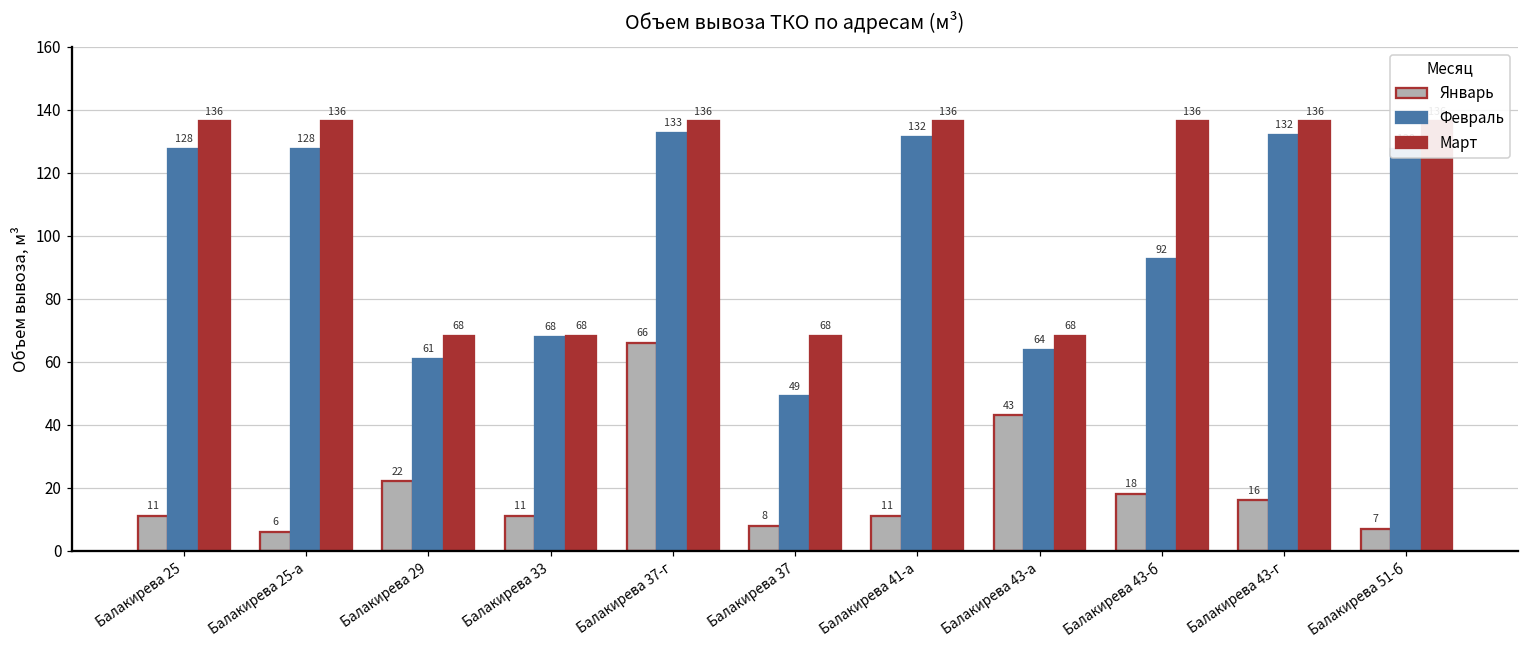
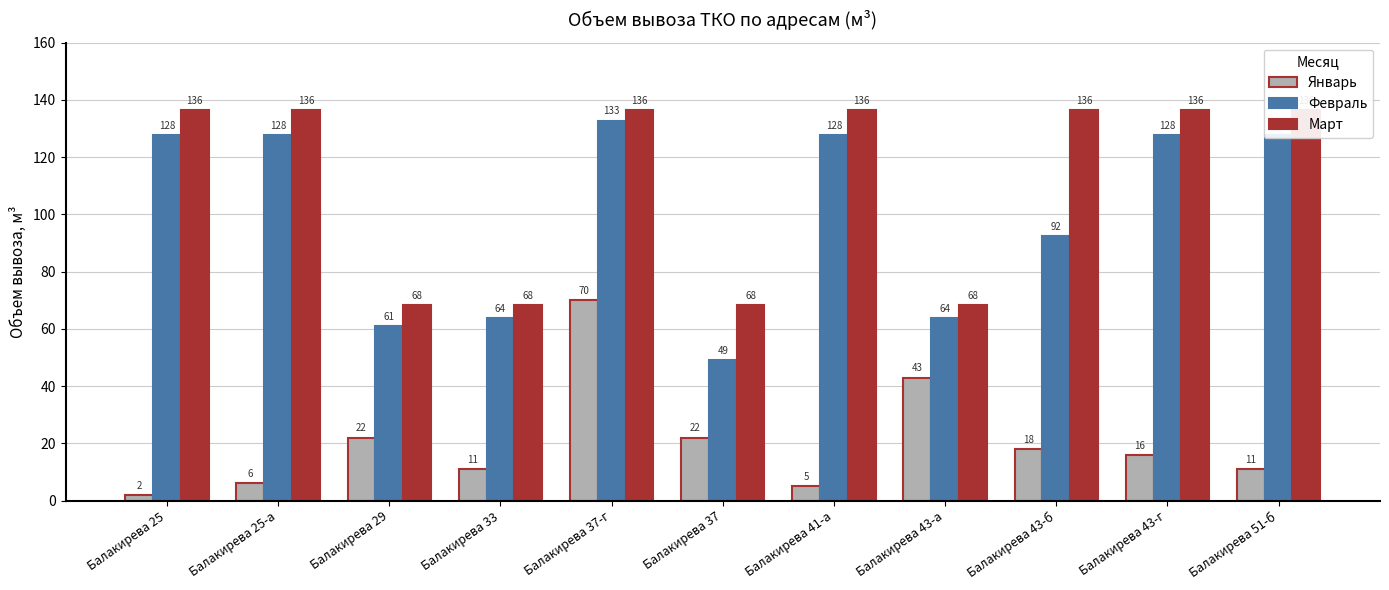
  {
    "Январь": {
-     "Балакирева 25": 11,
+     "Балакирева 25": 2,
      "Балакирева 25-а": 6,
      "Балакирева 29": 22,
      "Балакирева 33": 11,
-     "Балакирева 37-г": 66,
-     "Балакирева 37": 8,
-     "Балакирева 41-а": 11,
+     "Балакирева 37-г": 70,
+     "Балакирева 37": 22,
+     "Балакирева 41-а": 5,
      "Балакирева 43-а": 43,
      "Балакирева 43-б": 18,
      "Балакирева 43-г": 16,
-     "Балакирева 51-б": 7
+     "Балакирева 51-б": 11
    },
    "Февраль": {
      "Балакирева 25": 128,
      "Балакирева 25-а": 128,
      "Балакирева 29": 61,
-     "Балакирева 33": 68,
+     "Балакирева 33": 64,
      "Балакирева 37-г": 133,
      "Балакирева 37": 49,
-     "Балакирева 41-а": 132,
+     "Балакирева 41-а": 128,
      "Балакирева 43-а": 64,
      "Балакирева 43-б": 92,
-     "Балакирева 43-г": 132
+     "Балакирева 43-г": 128
    },
    "Март": {
      "Балакирева 25": 136,
      "Балакирева 25-а": 136,
      "Балакирева 29": 68,
      "Балакирева 33": 68,
      "Балакирева 37-г": 136,
      "Балакирева 37": 68,
      "Балакирева 41-а": 136,
      "Балакирева 43-а": 68,
      "Балакирева 43-б": 136,
      "Балакирева 43-г": 136
    }
  }
